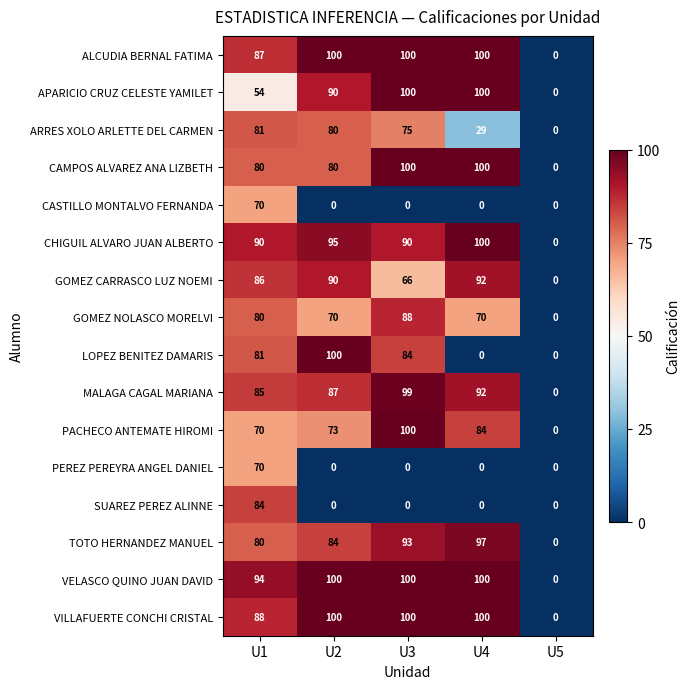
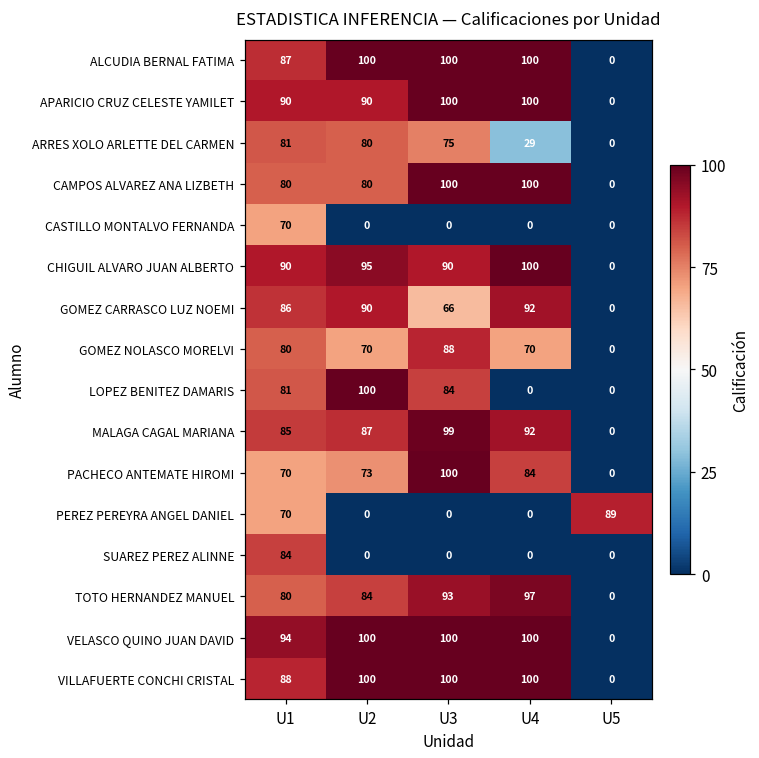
  {
    "ALCUDIA BERNAL FATIMA": {
      "U1": 87,
      "U2": 100,
      "U3": 100,
      "U4": 100,
      "U5": 0
    },
    "APARICIO CRUZ CELESTE YAMILET": {
-     "U1": 54,
+     "U1": 90,
      "U2": 90,
      "U3": 100,
      "U4": 100,
      "U5": 0
    },
    "ARRES XOLO ARLETTE DEL CARMEN": {
      "U1": 81,
      "U2": 80,
      "U3": 75,
      "U4": 29,
      "U5": 0
    },
    "CAMPOS ALVAREZ ANA LIZBETH": {
      "U1": 80,
      "U2": 80,
      "U3": 100,
      "U4": 100,
      "U5": 0
    },
    "CASTILLO MONTALVO FERNANDA": {
      "U1": 70,
      "U2": 0,
      "U3": 0,
      "U4": 0,
      "U5": 0
    },
    "CHIGUIL ALVARO JUAN ALBERTO": {
      "U1": 90,
      "U2": 95,
      "U3": 90,
      "U4": 100,
      "U5": 0
    },
    "GOMEZ CARRASCO LUZ NOEMI": {
      "U1": 86,
      "U2": 90,
      "U3": 66,
      "U4": 92,
      "U5": 0
    },
    "GOMEZ NOLASCO MORELVI": {
      "U1": 80,
      "U2": 70,
      "U3": 88,
      "U4": 70,
      "U5": 0
    },
    "LOPEZ BENITEZ DAMARIS": {
      "U1": 81,
      "U2": 100,
      "U3": 84,
      "U4": 0,
      "U5": 0
    },
    "MALAGA CAGAL MARIANA": {
      "U1": 85,
      "U2": 87,
      "U3": 99,
      "U4": 92,
      "U5": 0
    },
    "PACHECO ANTEMATE HIROMI": {
      "U1": 70,
      "U2": 73,
      "U3": 100,
      "U4": 84,
      "U5": 0
    },
    "PEREZ PEREYRA ANGEL DANIEL": {
      "U1": 70,
      "U2": 0,
      "U3": 0,
      "U4": 0,
-     "U5": 0
+     "U5": 89
    },
    "SUAREZ PEREZ ALINNE": {
      "U1": 84,
      "U2": 0,
      "U3": 0,
      "U4": 0,
      "U5": 0
    },
    "TOTO HERNANDEZ MANUEL": {
      "U1": 80,
      "U2": 84,
      "U3": 93,
      "U4": 97,
      "U5": 0
    },
    "VELASCO QUINO JUAN DAVID": {
      "U1": 94,
      "U2": 100,
      "U3": 100,
      "U4": 100,
      "U5": 0
    },
    "VILLAFUERTE CONCHI CRISTAL": {
      "U1": 88,
      "U2": 100,
      "U3": 100,
      "U4": 100,
      "U5": 0
    }
  }
